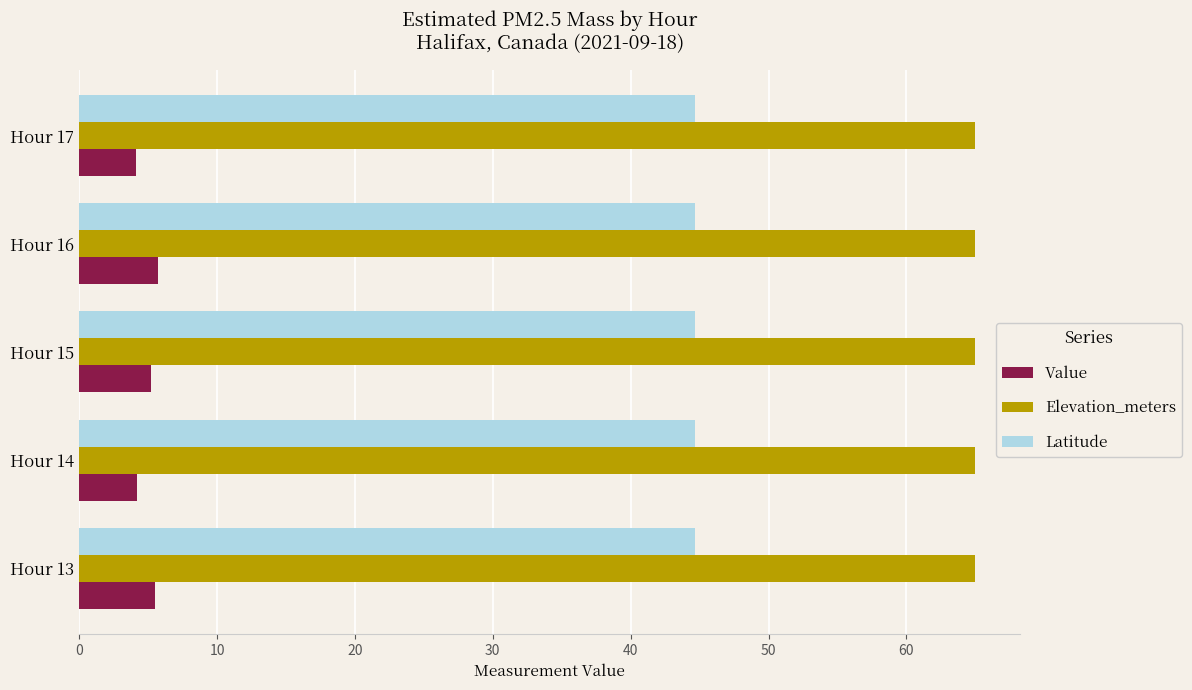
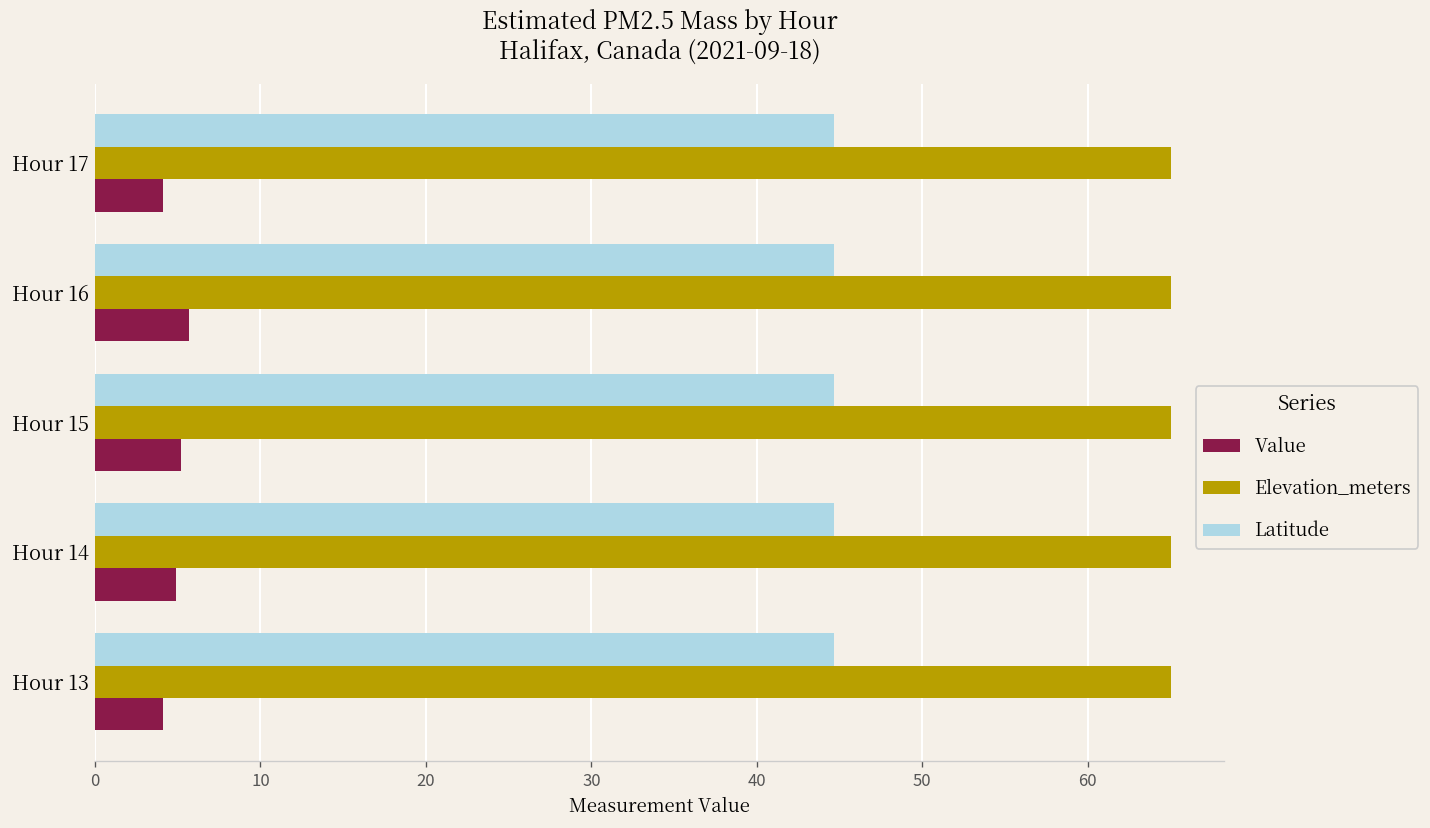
  {
    "Value": {
      "Hour 17": 4.1,
      "Hour 16": 5.7,
      "Hour 15": 5.2,
-     "Hour 14": 4.2,
-     "Hour 13": 5.5
+     "Hour 14": 4.9,
+     "Hour 13": 4.1
    },
    "Elevation_meters": {
      "Hour 17": 65.0,
      "Hour 16": 65.0,
      "Hour 15": 65.0,
      "Hour 14": 65.0,
      "Hour 13": 65.0
    },
    "Latitude": {
      "Hour 17": 44.6,
      "Hour 16": 44.6,
      "Hour 15": 44.6,
      "Hour 14": 44.6,
      "Hour 13": 44.6
    }
  }
